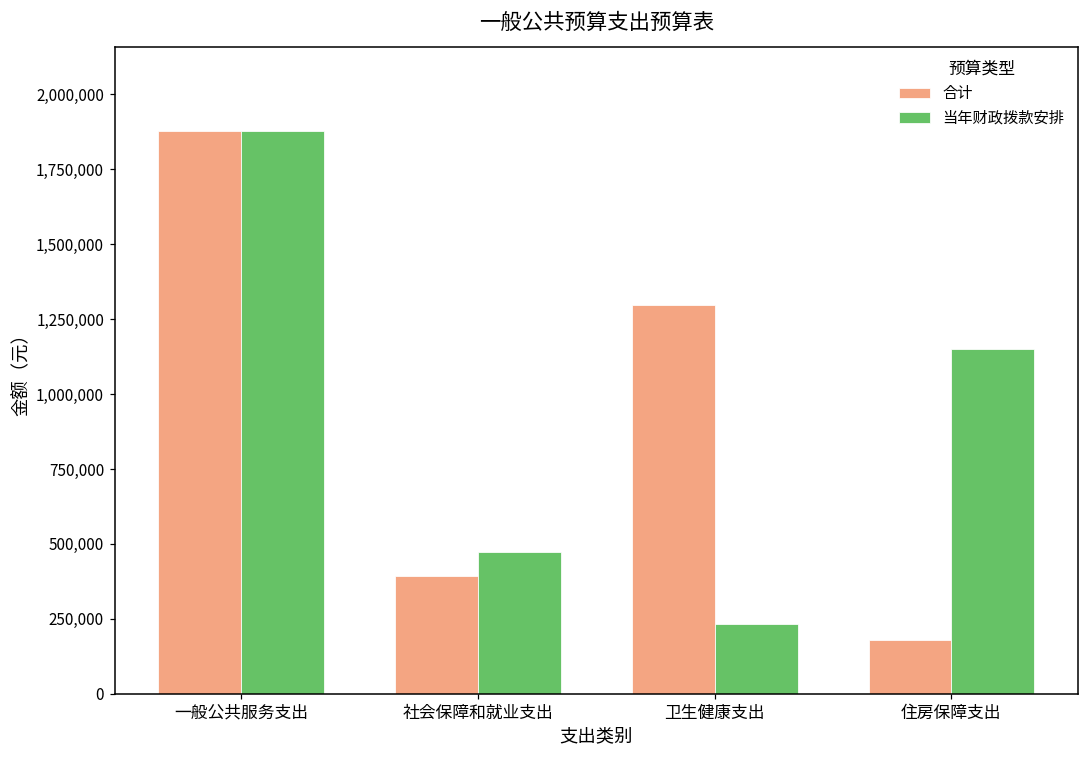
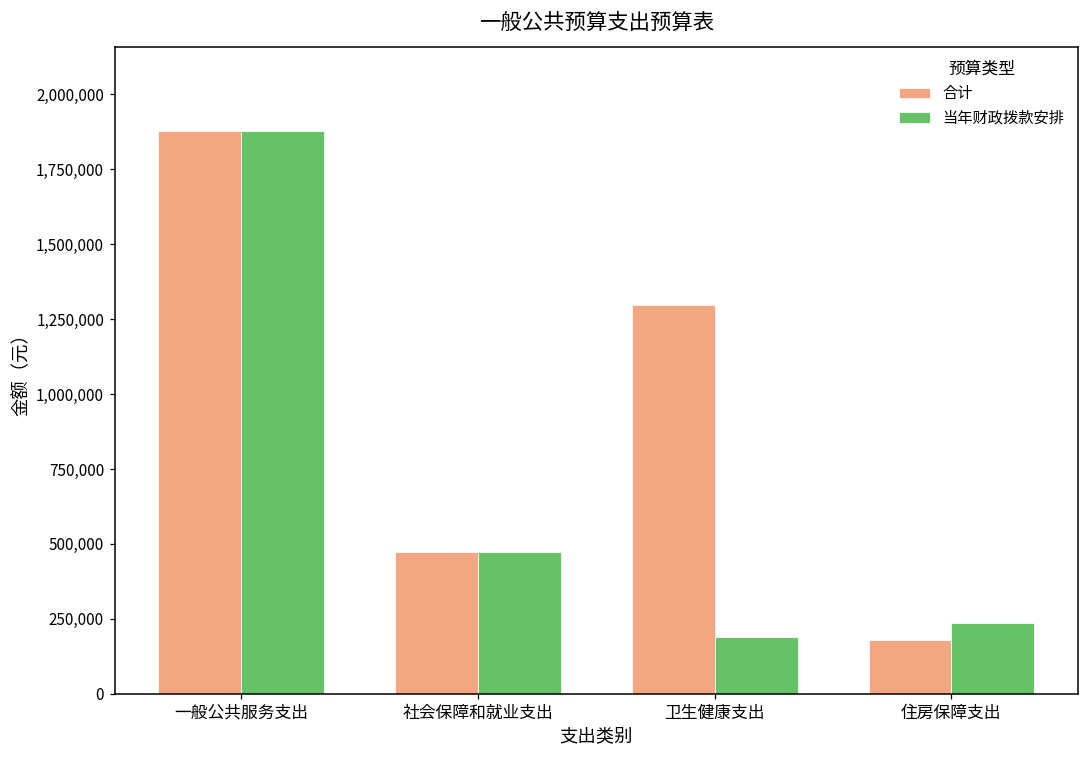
  {
    "合计": {
      "一般公共服务支出": "1,880,000",
-     "社会保障和就业支出": "390,000",
+     "社会保障和就业支出": "470,000",
      "卫生健康支出": "1,300,000",
      "住房保障支出": "180,000"
    },
    "当年财政拨款安排": {
      "一般公共服务支出": "1,880,000",
      "社会保障和就业支出": "470,000",
-     "卫生健康支出": "230,000",
-     "住房保障支出": "1,150,000"
+     "卫生健康支出": "190,000",
+     "住房保障支出": "240,000"
    }
  }
